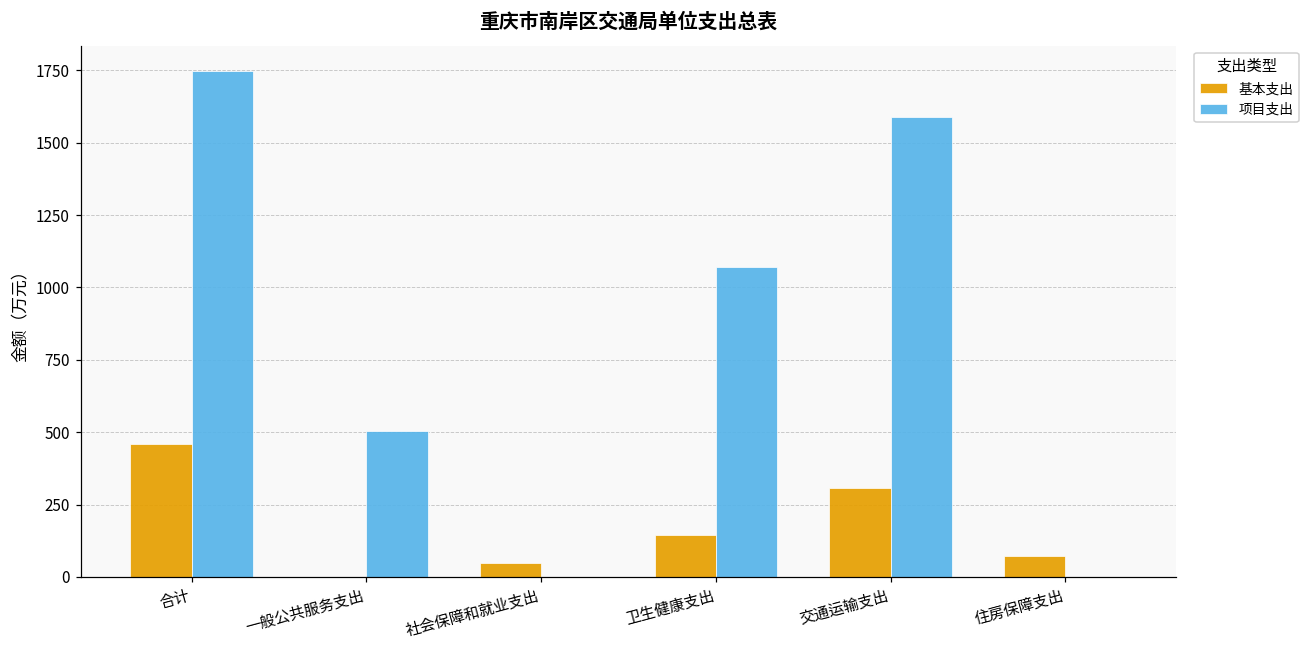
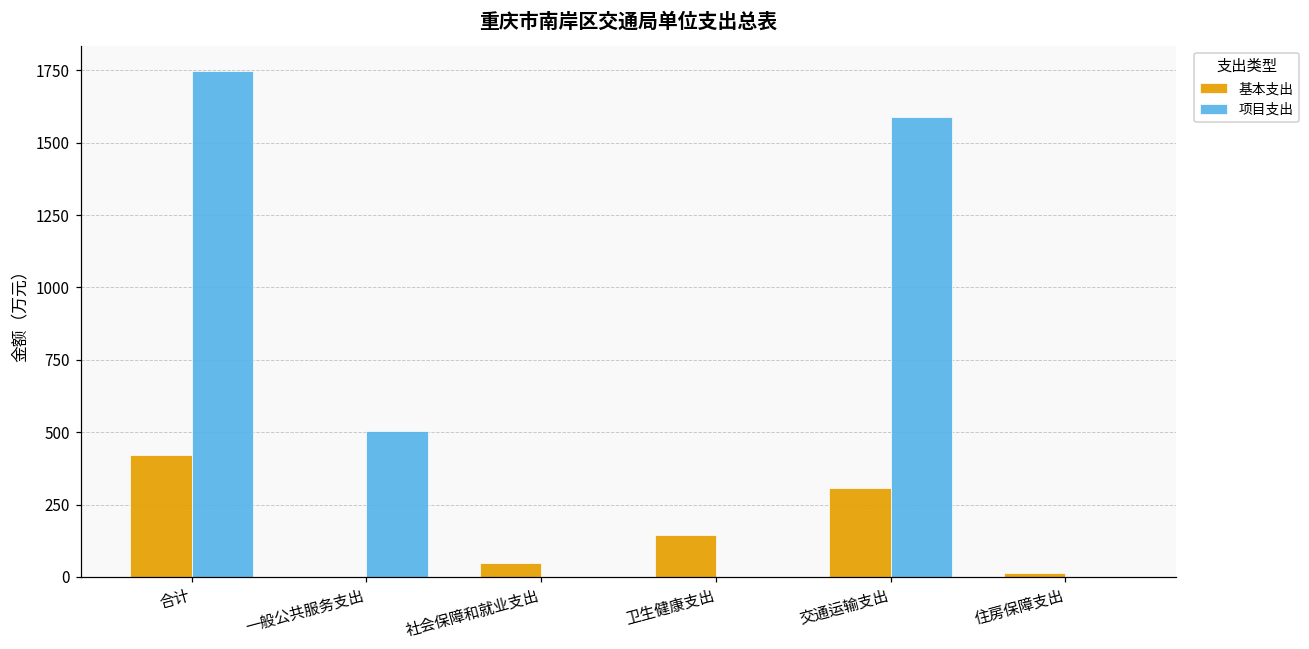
  {
    "基本支出": {
-     "合计": 460,
+     "合计": 420,
      "一般公共服务支出": 0,
      "社会保障和就业支出": 50,
      "卫生健康支出": 150,
      "交通运输支出": 310,
-     "住房保障支出": 70
+     "住房保障支出": 10
    },
    "项目支出": {
      "合计": 1750,
      "一般公共服务支出": 500,
      "社会保障和就业支出": 0,
-     "卫生健康支出": 1070,
+     "卫生健康支出": 0,
      "交通运输支出": 1590,
      "住房保障支出": 0
    }
  }
